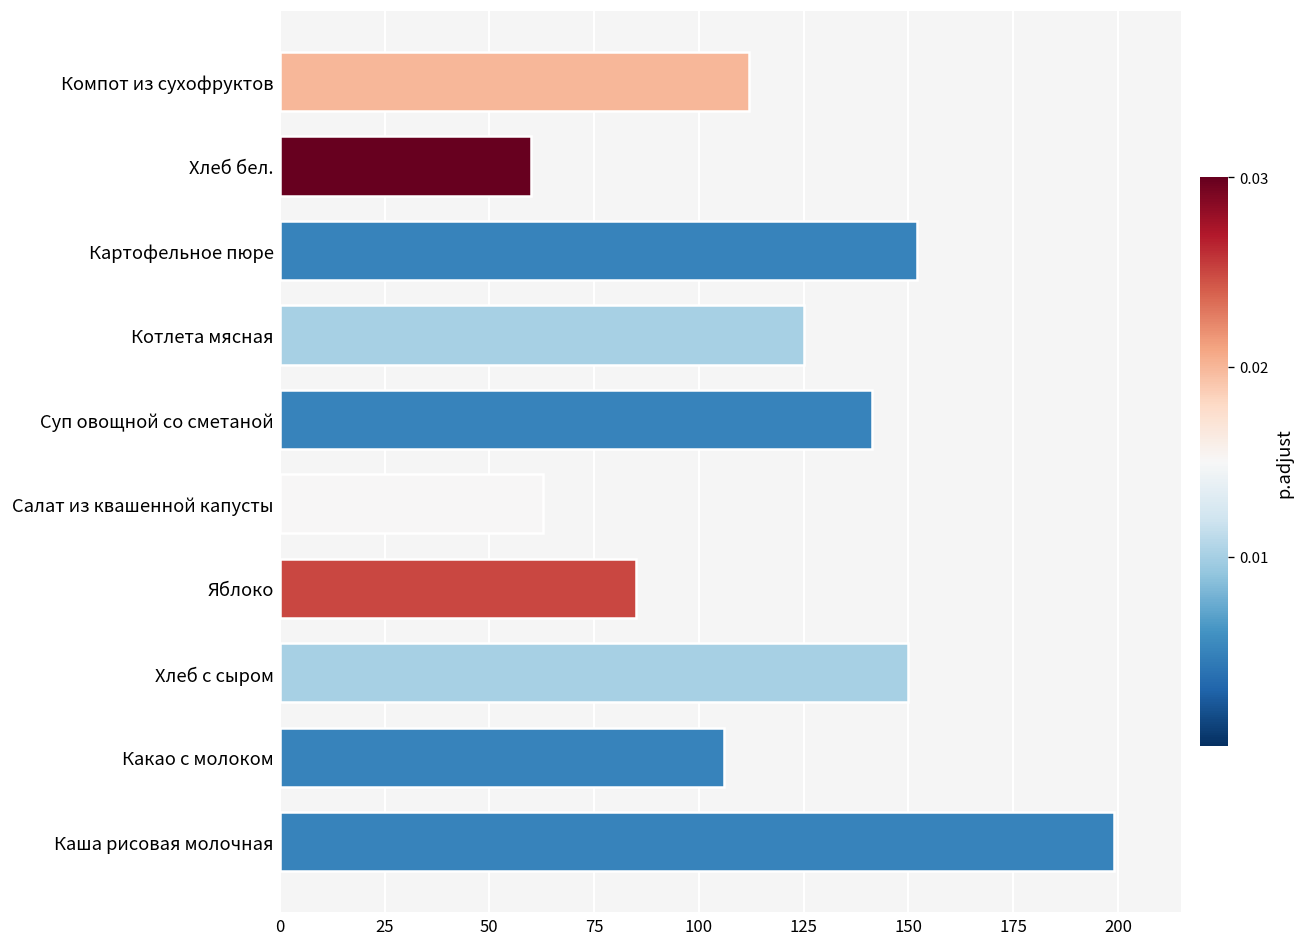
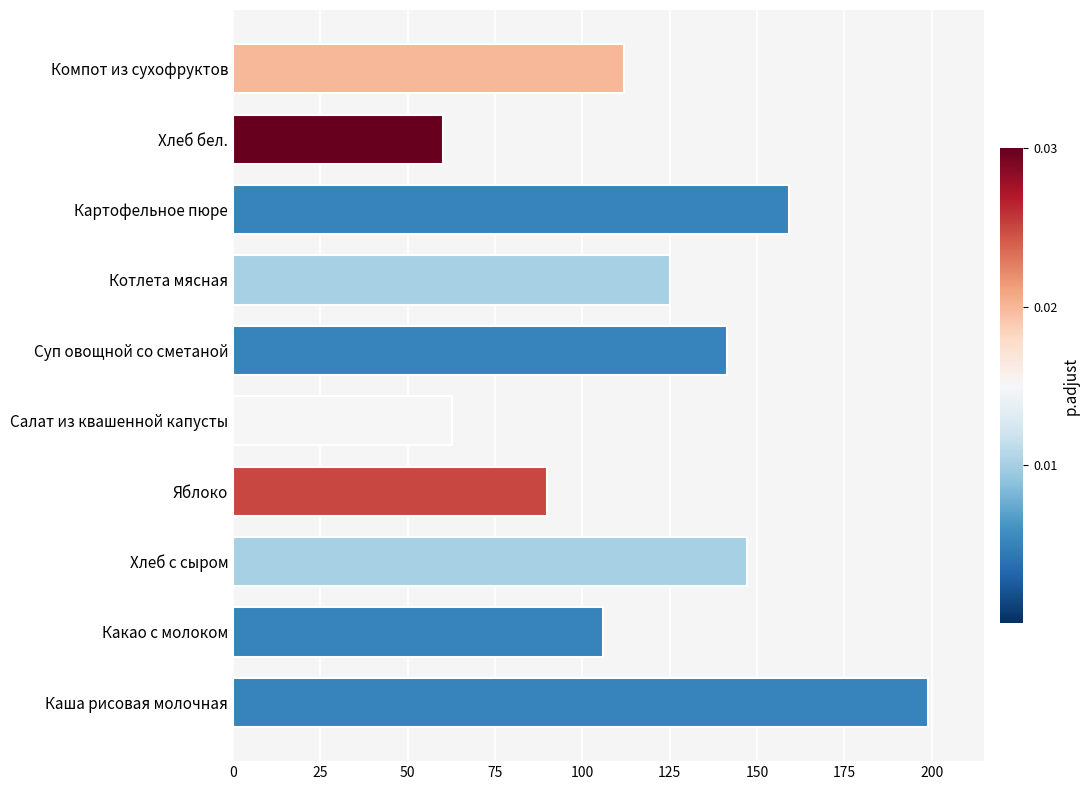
  {
    "Компот из сухофруктов": 112,
    "Хлеб бел.": 60,
-   "Картофельное пюре": 152,
+   "Картофельное пюре": 159,
    "Котлета мясная": 125,
    "Суп овощной со сметаной": 141,
    "Салат из квашенной капусты": 63,
-   "Яблоко": 85,
-   "Хлеб с сыром": 150,
+   "Яблоко": 90,
+   "Хлеб с сыром": 147,
    "Какао с молоком": 106,
    "Каша рисовая молочная": 199
  }
